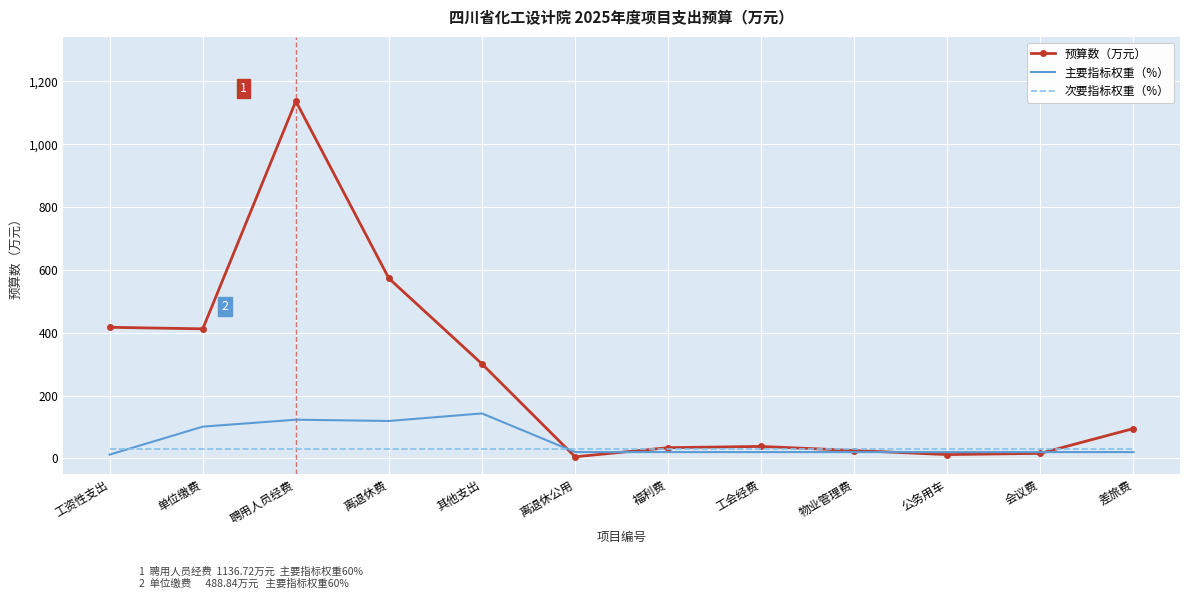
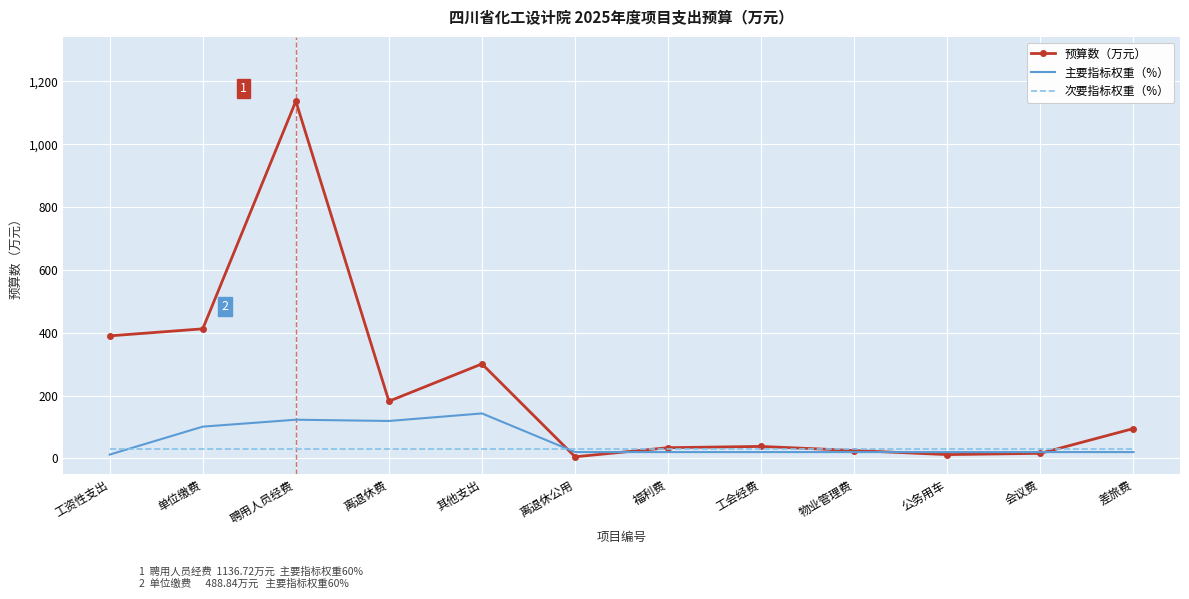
  {
    "预算数（万元）": {
-     "工资性支出": "420",
+     "工资性支出": "390",
      "聘用人员经费": "1,140",
-     "离退休费": "570",
+     "离退休费": "180",
      "其他支出": "300",
      "离退休公用": "10",
      "差旅费": "90"
    },
    "主要指标权重（%）": {
      "工资性支出": "10",
      "单位缴费": "100",
      "聘用人员经费": "120",
      "离退休费": "120",
      "其他支出": "140",
      "离退休公用": "20",
      "福利费": "20",
      "工会经费": "20",
      "差旅费": "20"
    },
    "次要指标权重（%）": {
      "工资性支出": "30",
      "单位缴费": "30",
      "聘用人员经费": "30",
      "离退休费": "30",
      "其他支出": "30",
      "离退休公用": "30",
      "公务用车": "30",
      "会议费": "30",
      "差旅费": "30"
    }
  }
